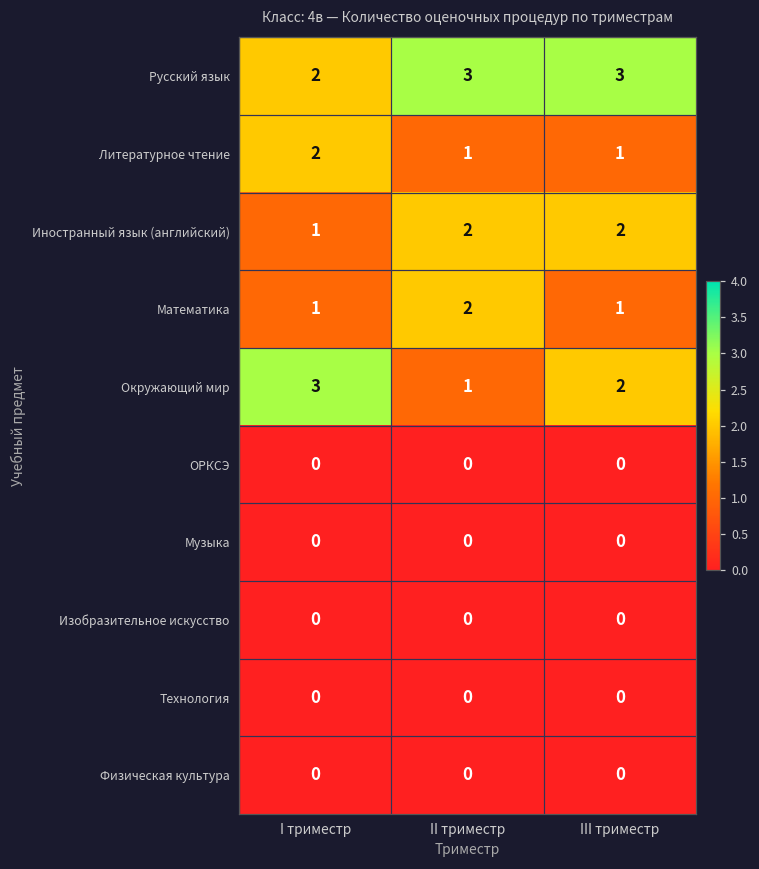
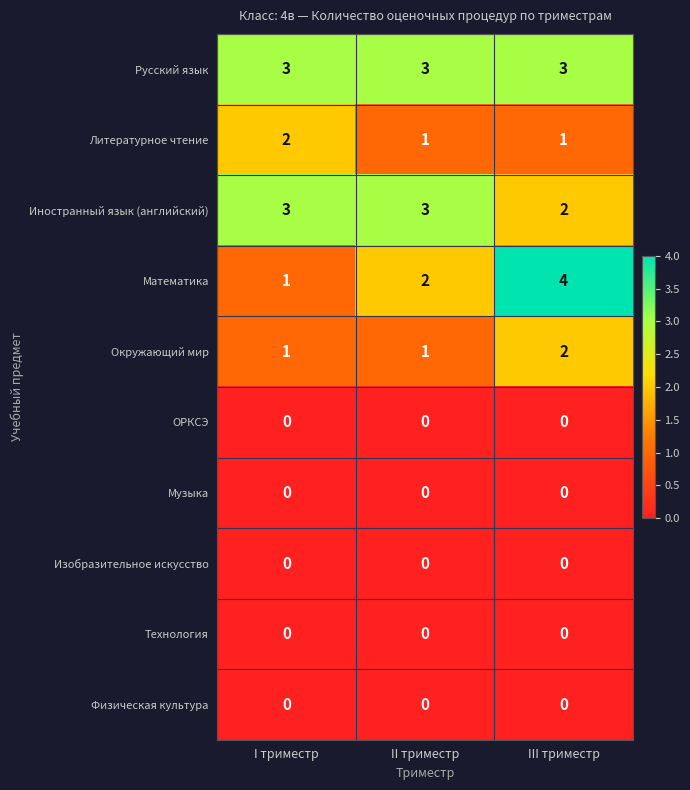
  {
    "Русский язык": {
-     "I триместр": 2,
+     "I триместр": 3,
      "II триместр": 3,
      "III триместр": 3
    },
    "Литературное чтение": {
      "I триместр": 2,
      "II триместр": 1,
      "III триместр": 1
    },
    "Иностранный язык (английский)": {
-     "I триместр": 1,
-     "II триместр": 2,
+     "I триместр": 3,
+     "II триместр": 3,
      "III триместр": 2
    },
    "Математика": {
      "I триместр": 1,
      "II триместр": 2,
-     "III триместр": 1
+     "III триместр": 4
    },
    "Окружающий мир": {
-     "I триместр": 3,
+     "I триместр": 1,
      "II триместр": 1,
      "III триместр": 2
    },
    "ОРКСЭ": {
      "I триместр": 0,
      "II триместр": 0,
      "III триместр": 0
    },
    "Музыка": {
      "I триместр": 0,
      "II триместр": 0,
      "III триместр": 0
    },
    "Изобразительное искусство": {
      "I триместр": 0,
      "II триместр": 0,
      "III триместр": 0
    },
    "Технология": {
      "I триместр": 0,
      "II триместр": 0,
      "III триместр": 0
    },
    "Физическая культура": {
      "I триместр": 0,
      "II триместр": 0,
      "III триместр": 0
    }
  }
